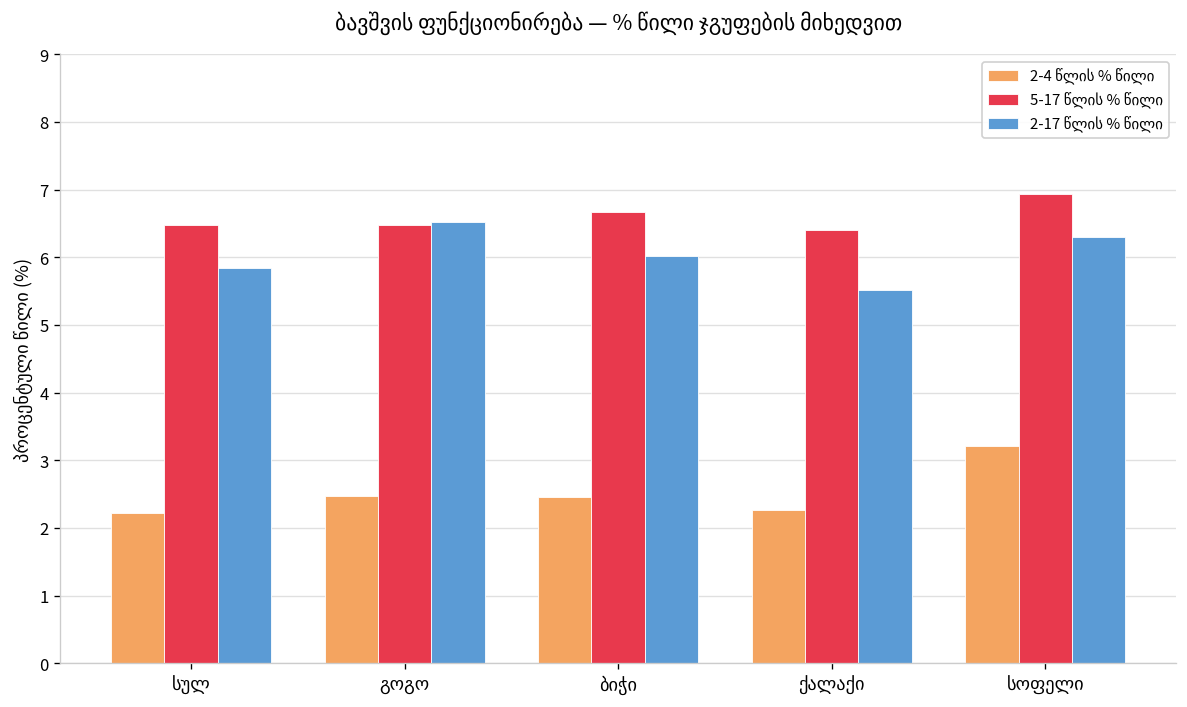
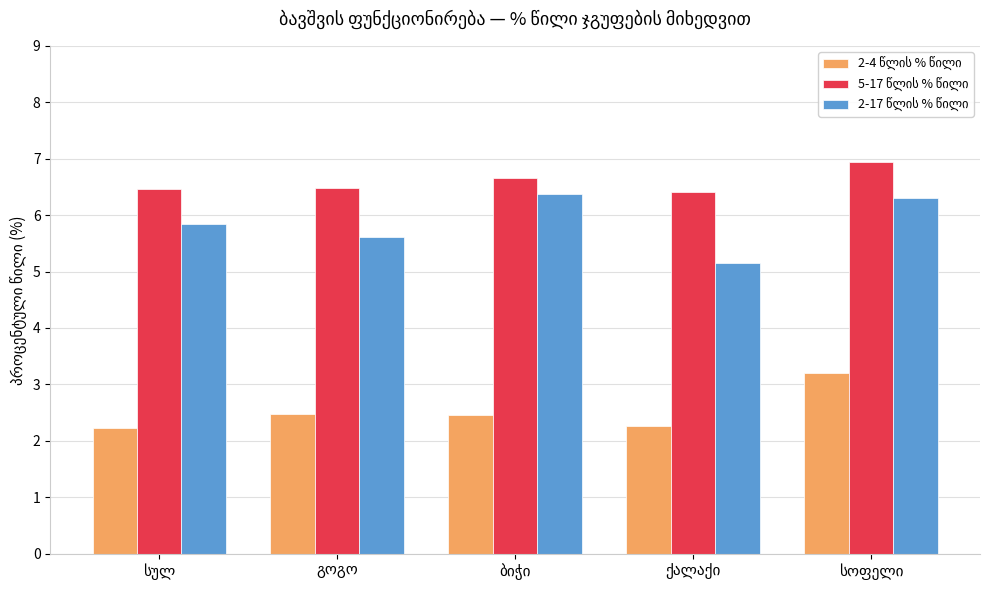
  {
    "2-4 წლის % წილი": {
      "სულ": 2.2,
      "გოგო": 2.5,
      "ბიჭი": 2.5,
      "ქალაქი": 2.3,
      "სოფელი": 3.2
    },
    "5-17 წლის % წილი": {
      "სულ": 6.5,
      "გოგო": 6.5,
      "ბიჭი": 6.7,
      "ქალაქი": 6.4,
      "სოფელი": 6.9
    },
    "2-17 წლის % წილი": {
      "სულ": 5.8,
-     "გოგო": 6.5,
-     "ბიჭი": 6.0,
-     "ქალაქი": 5.5,
+     "გოგო": 5.6,
+     "ბიჭი": 6.4,
+     "ქალაქი": 5.1,
      "სოფელი": 6.3
    }
  }
